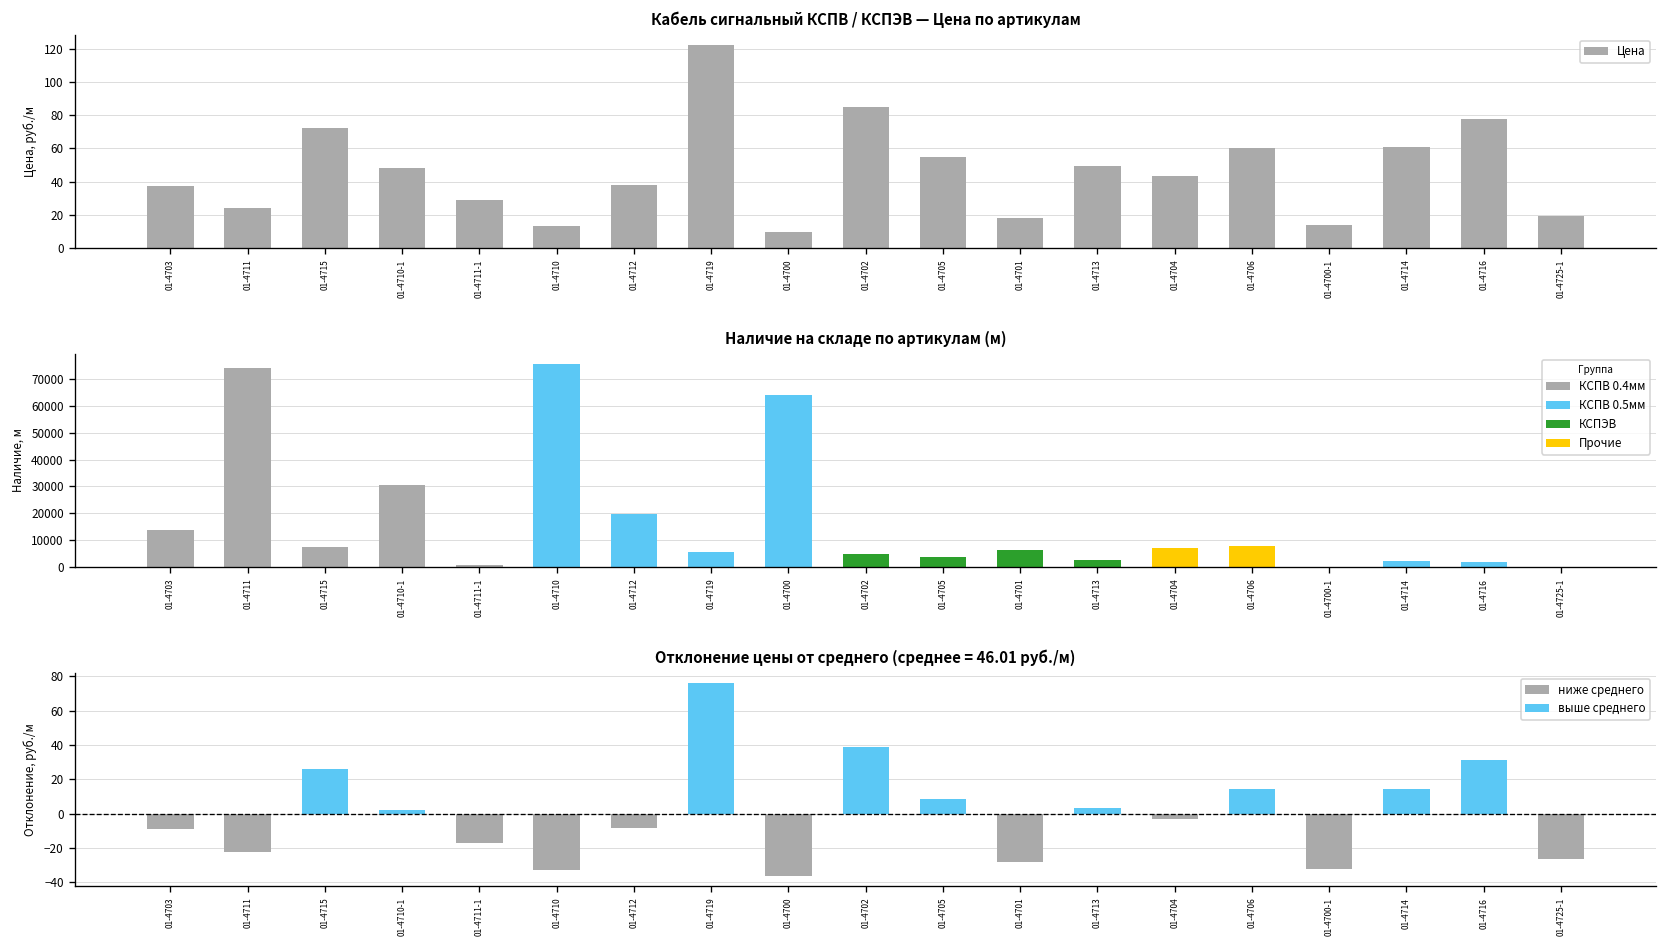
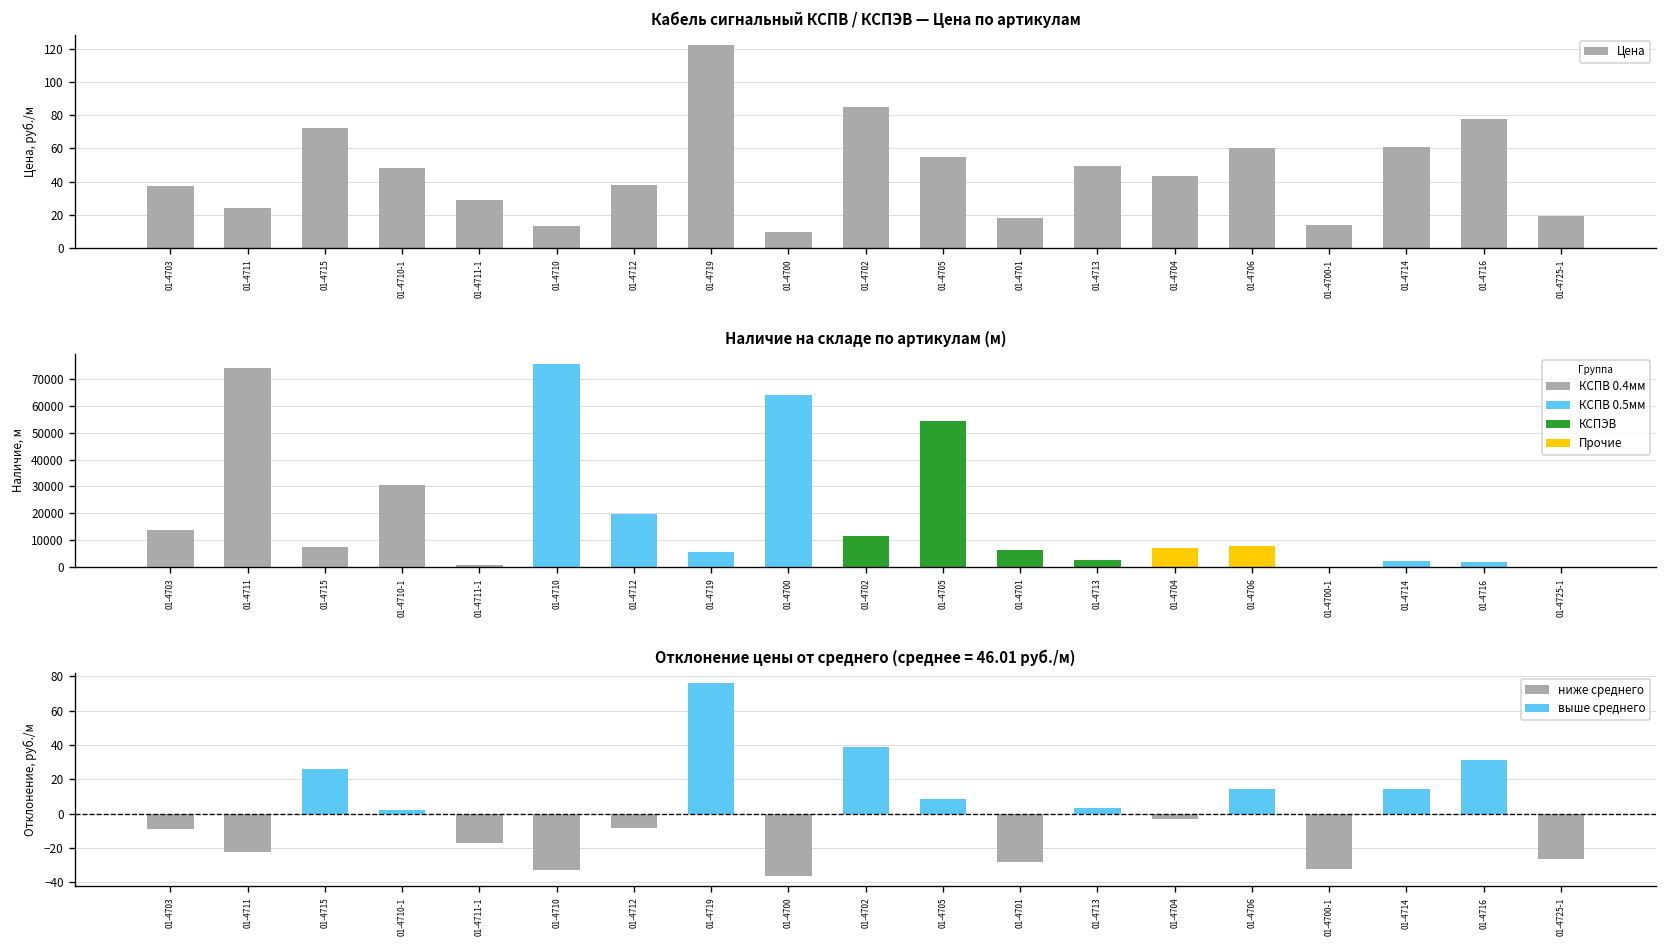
  {
    "Кабель сигнальный КСПВ / КСПЭВ — Цена по артикулам": {
      "01-4703": 37,
      "01-4711": 24,
      "01-4715": 72,
      "01-4710-1": 48,
      "01-4711-1": 29,
      "01-4710": 13,
      "01-4712": 38,
      "01-4719": 122,
      "01-4700": 9,
      "01-4702": 85,
      "01-4705": 55,
      "01-4701": 18,
      "01-4713": 49,
      "01-4704": 43,
      "01-4706": 60,
      "01-4700-1": 14,
      "01-4714": 61,
      "01-4716": 77,
      "01-4725-1": 19
    },
    "Наличие на складе по артикулам (м)": {
      "01-4703": 14000,
      "01-4711": 74000,
      "01-4715": 8000,
      "01-4710-1": 31000,
      "01-4710": 76000,
      "01-4712": 20000,
      "01-4719": 5000,
      "01-4700": 64000,
-     "01-4702": 5000,
-     "01-4705": 4000,
+     "01-4702": 12000,
+     "01-4705": 55000,
      "01-4701": 6000,
      "01-4713": 3000,
      "01-4704": 7000,
      "01-4706": 8000,
      "01-4700-1": 0,
      "01-4714": 2000,
      "01-4716": 2000,
      "01-4725-1": 0
    },
    "Отклонение цены от среднего (среднее = 46.01 руб./м)": {
      "01-4703": -9,
      "01-4711": -22,
      "01-4715": 26,
      "01-4710-1": 2,
      "01-4711-1": -17,
      "01-4710": -33,
      "01-4712": -8,
      "01-4719": 76,
      "01-4700": -37,
      "01-4702": 39,
      "01-4705": 9,
      "01-4701": -28,
      "01-4713": 3,
      "01-4704": -3,
      "01-4706": 14,
      "01-4700-1": -32,
      "01-4714": 15,
      "01-4716": 31,
      "01-4725-1": -27
    }
  }
